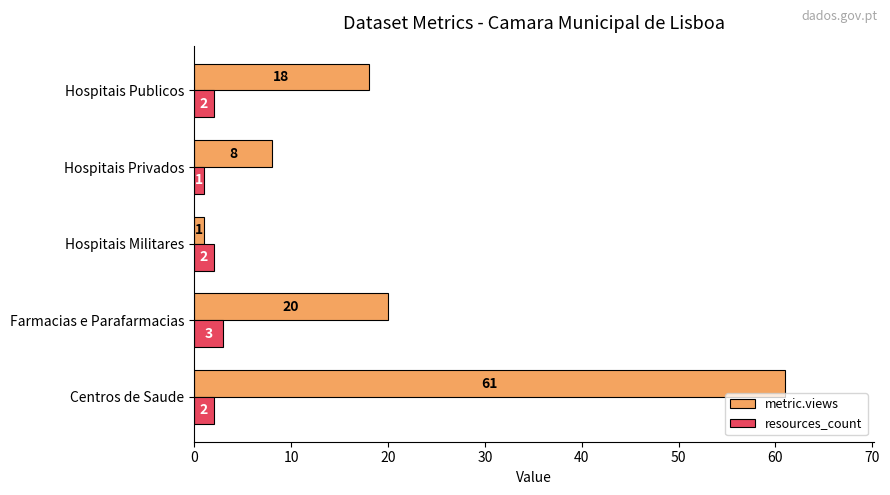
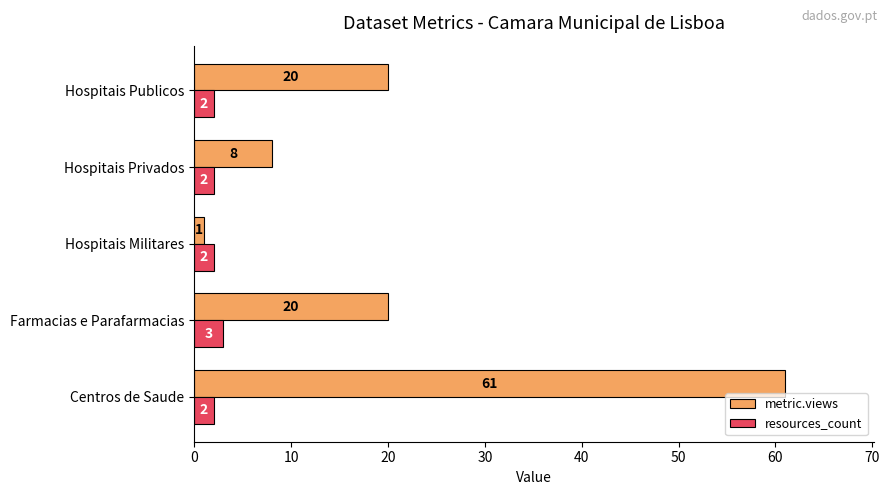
  {
    "metric.views": {
-     "Hospitais Publicos": 18,
+     "Hospitais Publicos": 20,
      "Hospitais Privados": 8,
      "Hospitais Militares": 1,
      "Farmacias e Parafarmacias": 20,
      "Centros de Saude": 61
    },
    "resources_count": {
      "Hospitais Publicos": 2,
-     "Hospitais Privados": 1,
+     "Hospitais Privados": 2,
      "Hospitais Militares": 2,
      "Farmacias e Parafarmacias": 3,
      "Centros de Saude": 2
    }
  }
